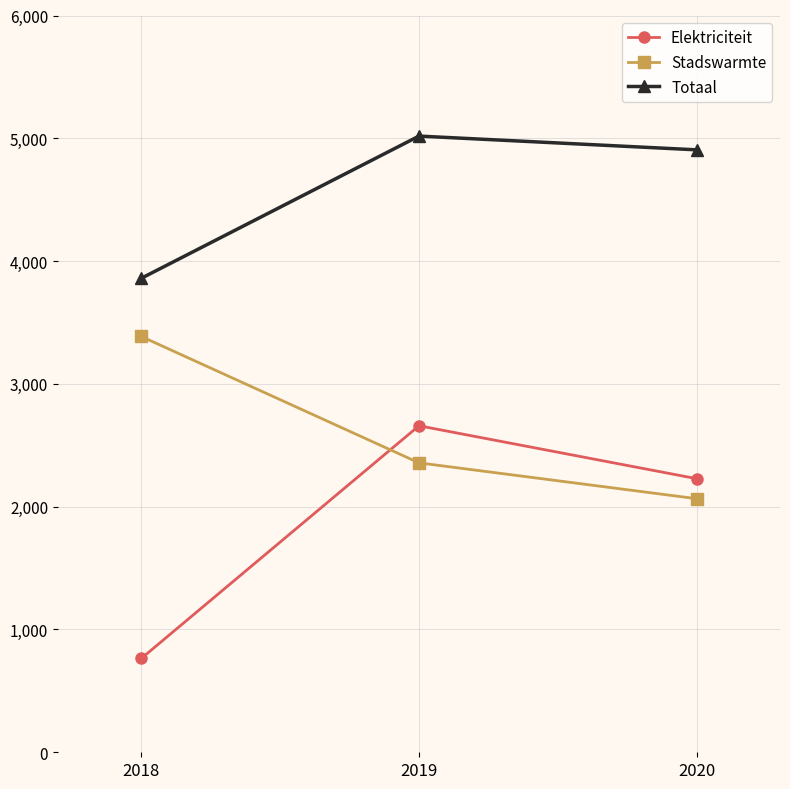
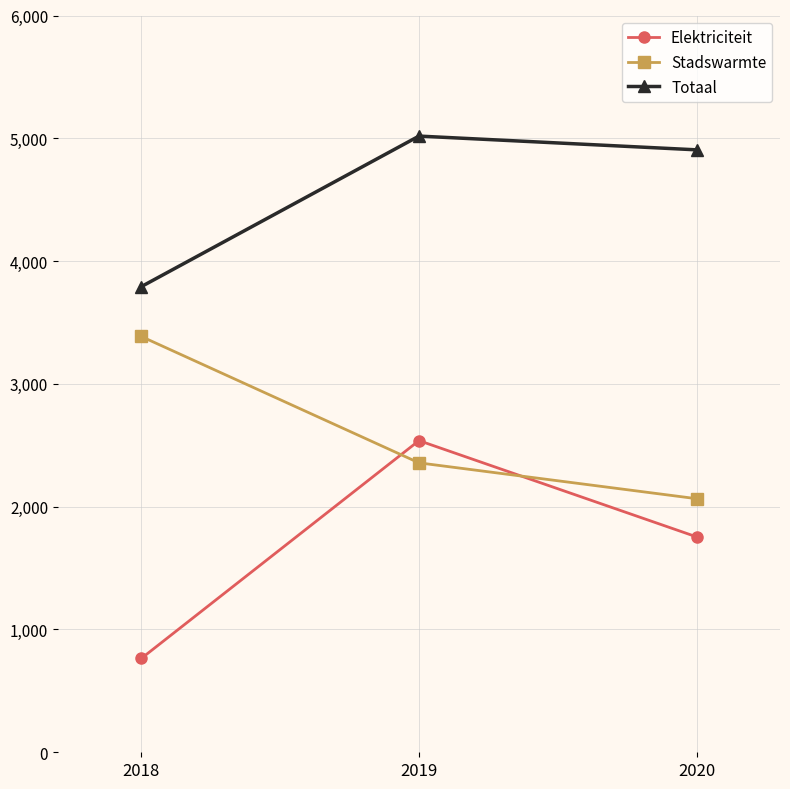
  {
    "Elektriciteit": {
      "2018": "760",
-     "2019": "2,660",
-     "2020": "2,230"
+     "2019": "2,540",
+     "2020": "1,750"
    },
    "Stadswarmte": {
      "2018": "3,390",
      "2019": "2,360",
      "2020": "2,070"
    },
    "Totaal": {
-     "2018": "3,860",
+     "2018": "3,790",
      "2019": "5,020",
      "2020": "4,910"
    }
  }
